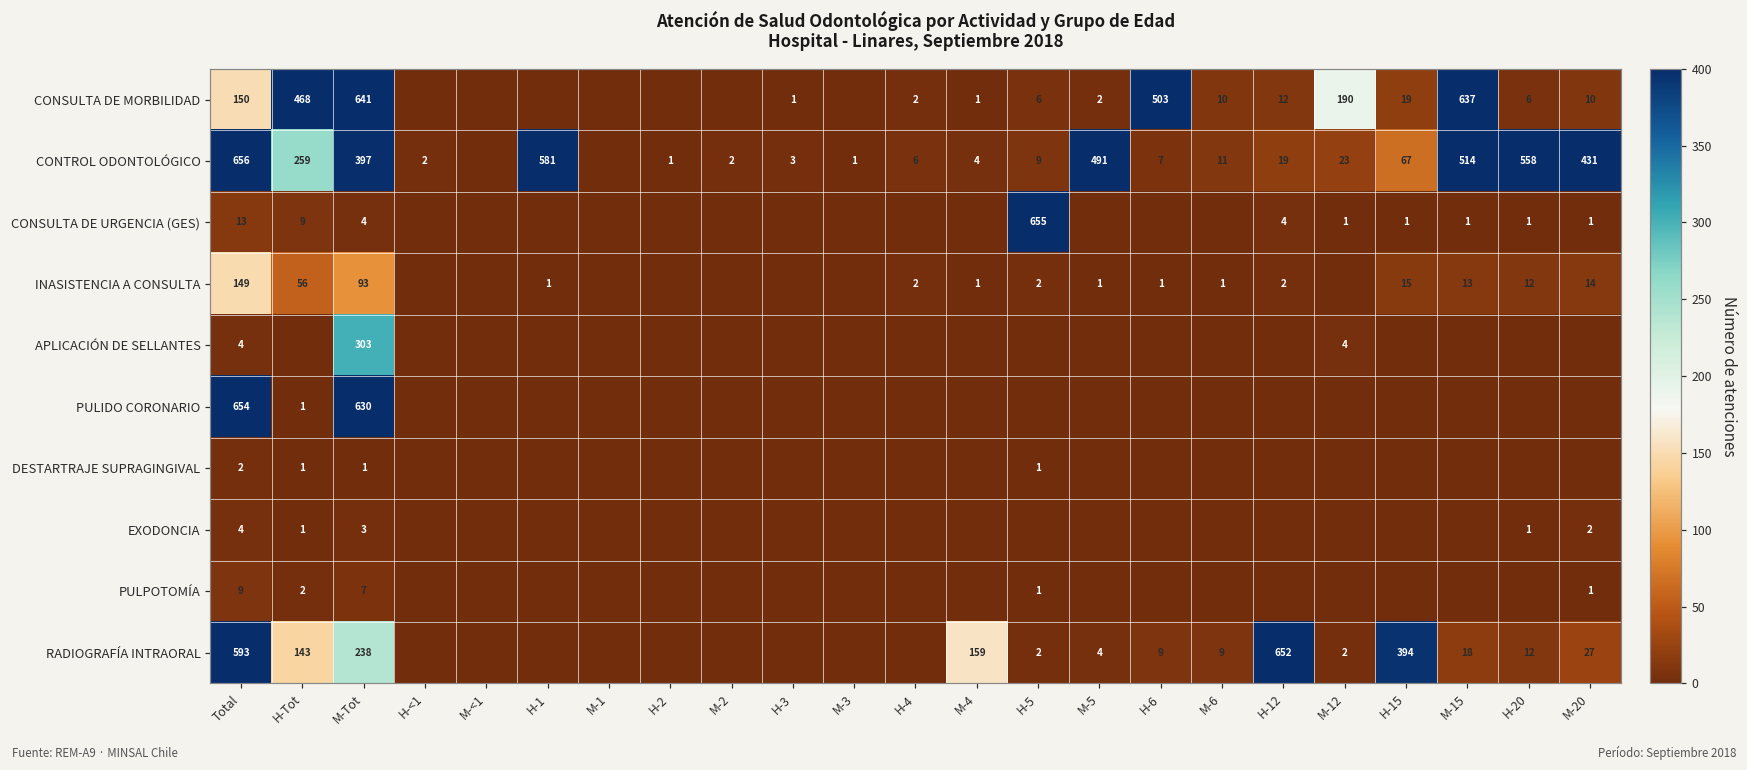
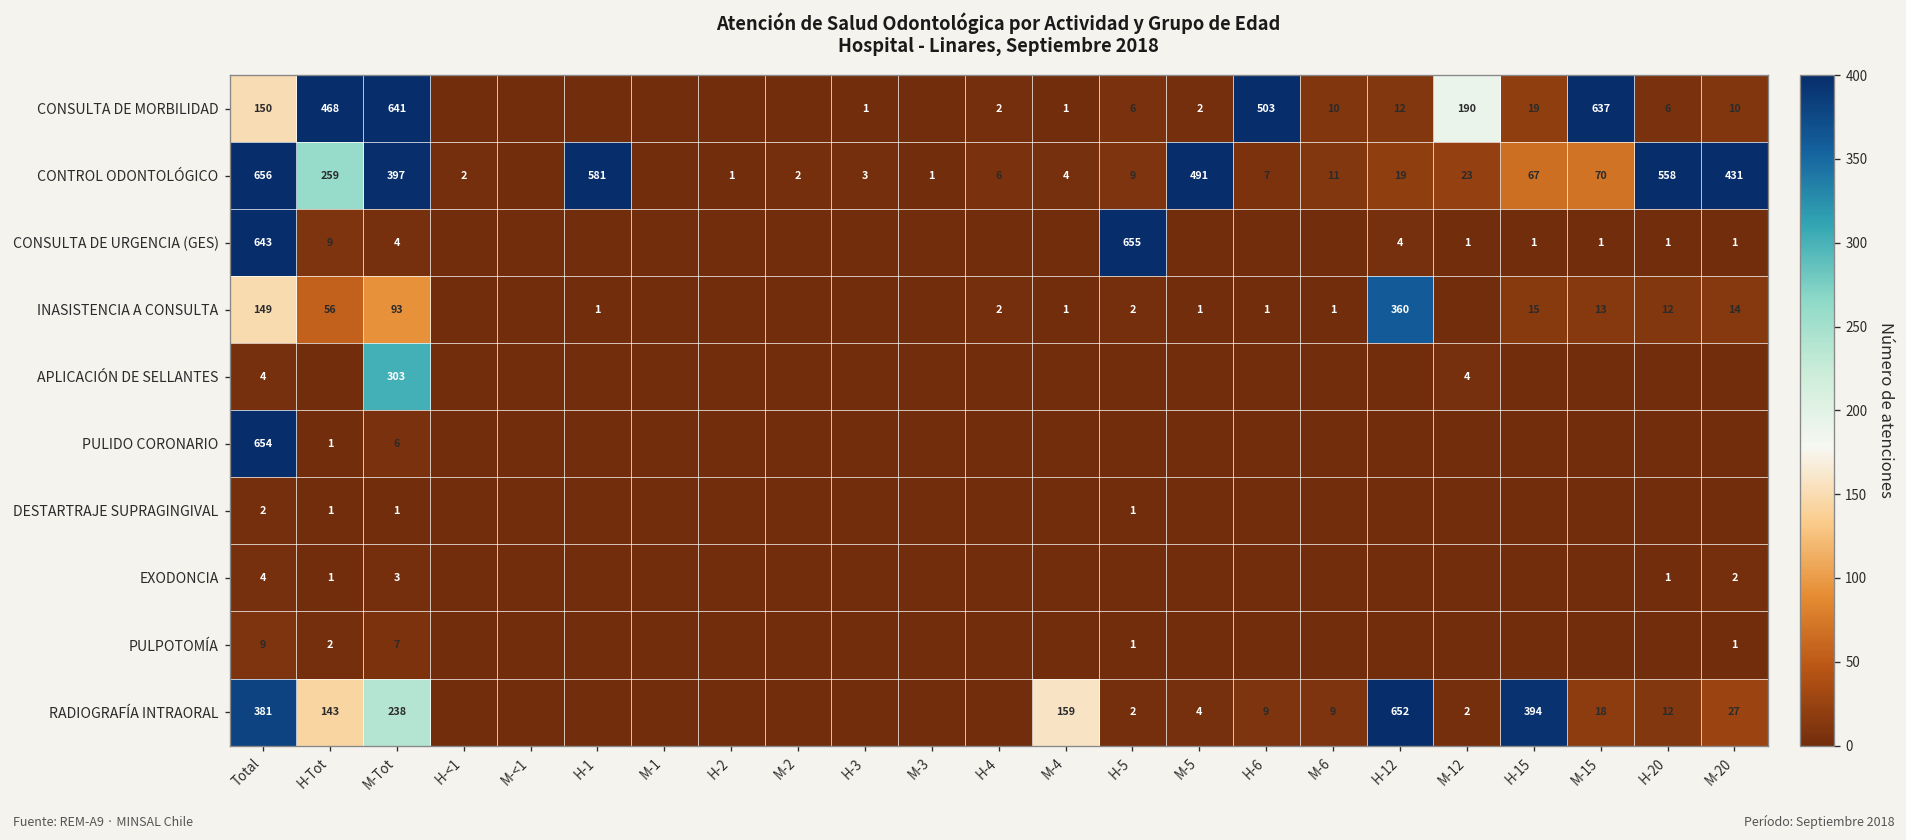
  {
    "CONSULTA DE MORBILIDAD": {
      "Total": 150,
      "H-Tot": 468,
      "M-Tot": 641,
      "H-3": 1,
      "H-4": 2,
      "M-4": 1,
      "H-5": 6,
      "M-5": 2,
      "H-6": 503,
      "M-6": 10,
      "H-12": 12,
      "M-12": 190,
      "H-15": 19,
      "M-15": 637,
      "H-20": 6,
      "M-20": 10
    },
    "CONTROL ODONTOLÓGICO": {
      "Total": 656,
      "H-Tot": 259,
      "M-Tot": 397,
      "H-<1": 2,
      "H-1": 581,
      "H-2": 1,
      "M-2": 2,
      "H-3": 3,
      "M-3": 1,
      "H-4": 6,
      "M-4": 4,
      "H-5": 9,
      "M-5": 491,
      "H-6": 7,
      "M-6": 11,
      "H-12": 19,
      "M-12": 23,
      "H-15": 67,
-     "M-15": 514,
+     "M-15": 70,
      "H-20": 558,
      "M-20": 431
    },
    "CONSULTA DE URGENCIA (GES)": {
-     "Total": 13,
+     "Total": 643,
      "H-Tot": 9,
      "M-Tot": 4,
      "H-5": 655,
      "H-12": 4,
      "M-12": 1,
      "H-15": 1,
      "M-15": 1,
      "H-20": 1,
      "M-20": 1
    },
    "INASISTENCIA A CONSULTA": {
      "Total": 149,
      "H-Tot": 56,
      "M-Tot": 93,
      "H-1": 1,
      "H-4": 2,
      "M-4": 1,
      "H-5": 2,
      "M-5": 1,
      "H-6": 1,
      "M-6": 1,
-     "H-12": 2,
+     "H-12": 360,
      "H-15": 15,
      "M-15": 13,
      "H-20": 12,
      "M-20": 14
    },
    "APLICACIÓN DE SELLANTES": {
      "Total": 4,
      "M-Tot": 303,
      "M-12": 4
    },
    "PULIDO CORONARIO": {
      "Total": 654,
      "H-Tot": 1,
-     "M-Tot": 630
+     "M-Tot": 6
    },
    "DESTARTRAJE SUPRAGINGIVAL": {
      "Total": 2,
      "H-Tot": 1,
      "M-Tot": 1,
      "H-5": 1
    },
    "EXODONCIA": {
      "Total": 4,
      "H-Tot": 1,
      "M-Tot": 3,
      "H-20": 1,
      "M-20": 2
    },
    "PULPOTOMÍA": {
      "Total": 9,
      "H-Tot": 2,
      "M-Tot": 7,
      "H-5": 1,
      "M-20": 1
    },
    "RADIOGRAFÍA INTRAORAL": {
-     "Total": 593,
+     "Total": 381,
      "H-Tot": 143,
      "M-Tot": 238,
      "M-4": 159,
      "H-5": 2,
      "M-5": 4,
      "H-6": 9,
      "M-6": 9,
      "H-12": 652,
      "M-12": 2,
      "H-15": 394,
      "M-15": 18,
      "H-20": 12,
      "M-20": 27
    }
  }
